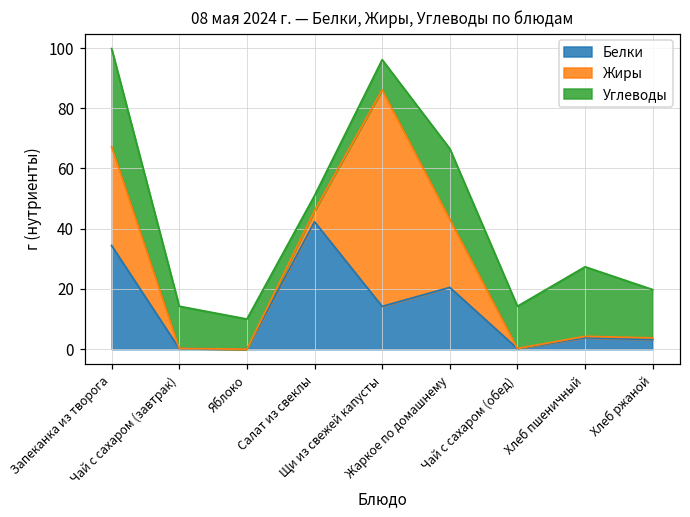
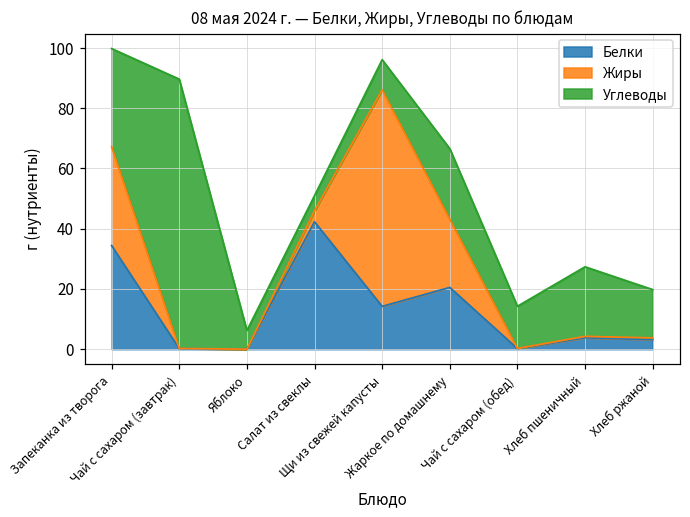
  {
    "Белки": {
      "Запеканка из творога": 34,
      "Салат из свеклы": 42,
      "Щи из свежей капусты": 14,
      "Жаркое по домашнему": 20
    },
    "Жиры": {
      "Запеканка из творога": 33,
      "Салат из свеклы": 4,
      "Щи из свежей капусты": 72,
      "Жаркое по домашнему": 23
    },
    "Углеводы": {
      "Запеканка из творога": 33,
-     "Чай с сахаром (завтрак)": 14,
-     "Яблоко": 10,
+     "Чай с сахаром (завтрак)": 89,
+     "Яблоко": 6,
      "Салат из свеклы": 5,
      "Щи из свежей капусты": 10,
      "Жаркое по домашнему": 23,
      "Чай с сахаром (обед)": 14,
      "Хлеб пшеничный": 23,
      "Хлеб ржаной": 16
    }
  }
